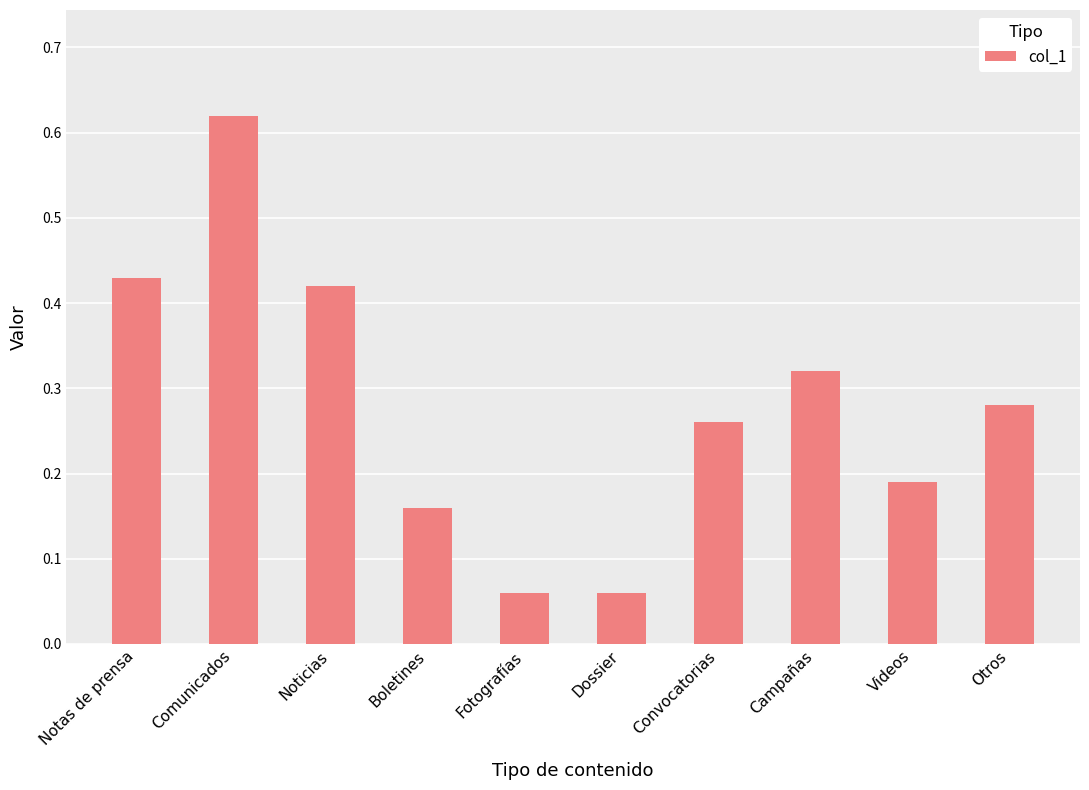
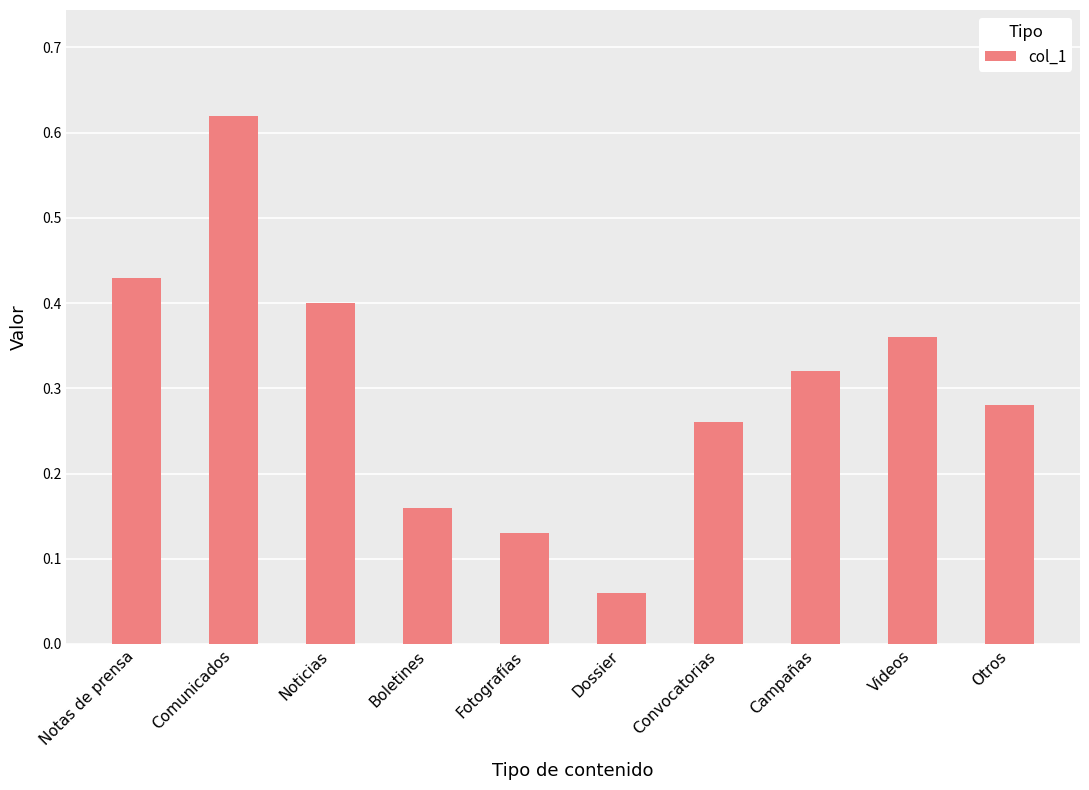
  {
    "Notas de prensa": 0.43,
    "Comunicados": 0.62,
-   "Noticias": 0.42,
+   "Noticias": 0.40,
    "Boletines": 0.16,
-   "Fotografías": 0.06,
+   "Fotografías": 0.13,
    "Dossier": 0.06,
    "Convocatorias": 0.26,
    "Campañas": 0.32,
-   "Videos": 0.19,
+   "Videos": 0.36,
    "Otros": 0.28
  }
